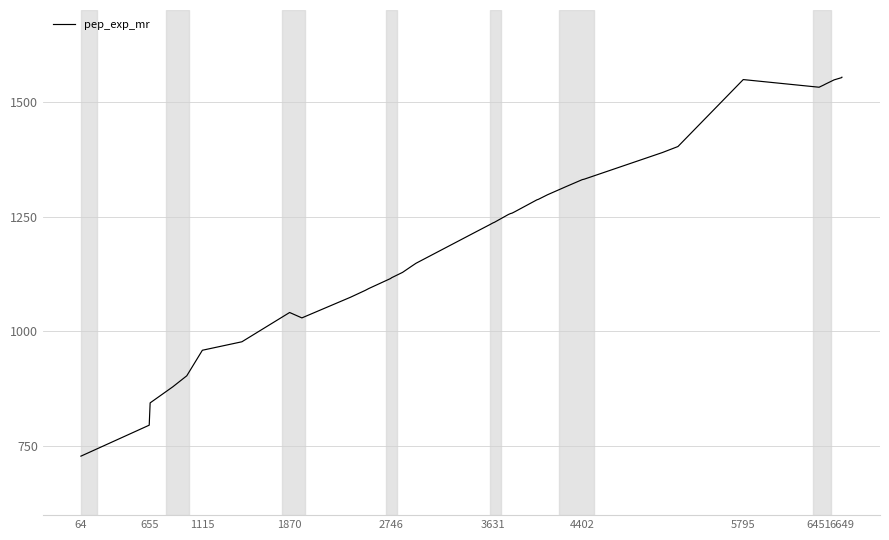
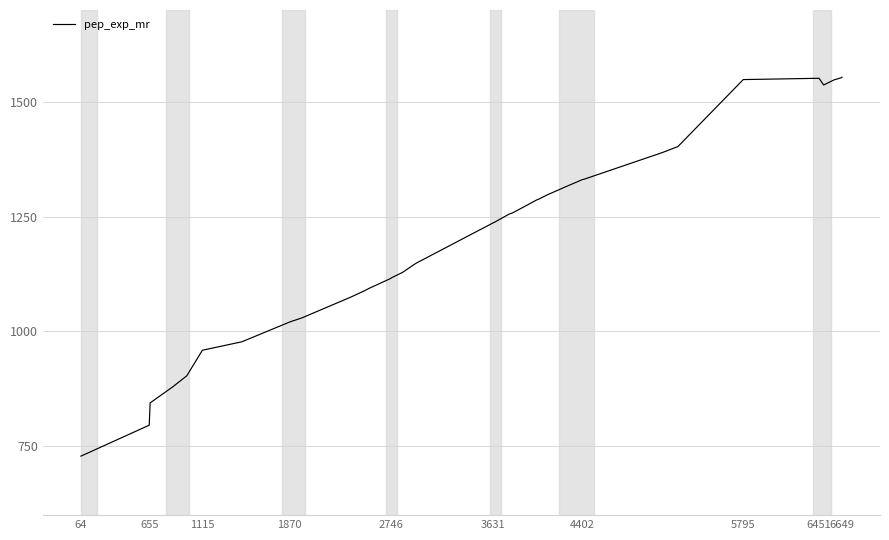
  {
    "64": 730,
    "655": 800,
    "1115": 960,
-   "1870": 1040,
+   "1870": 1020,
    "2746": 1120,
    "3631": 1240,
    "4402": 1330,
    "5795": 1550,
-   "6451": 1530,
+   "6451": 1550,
    "6649": 1550
  }
